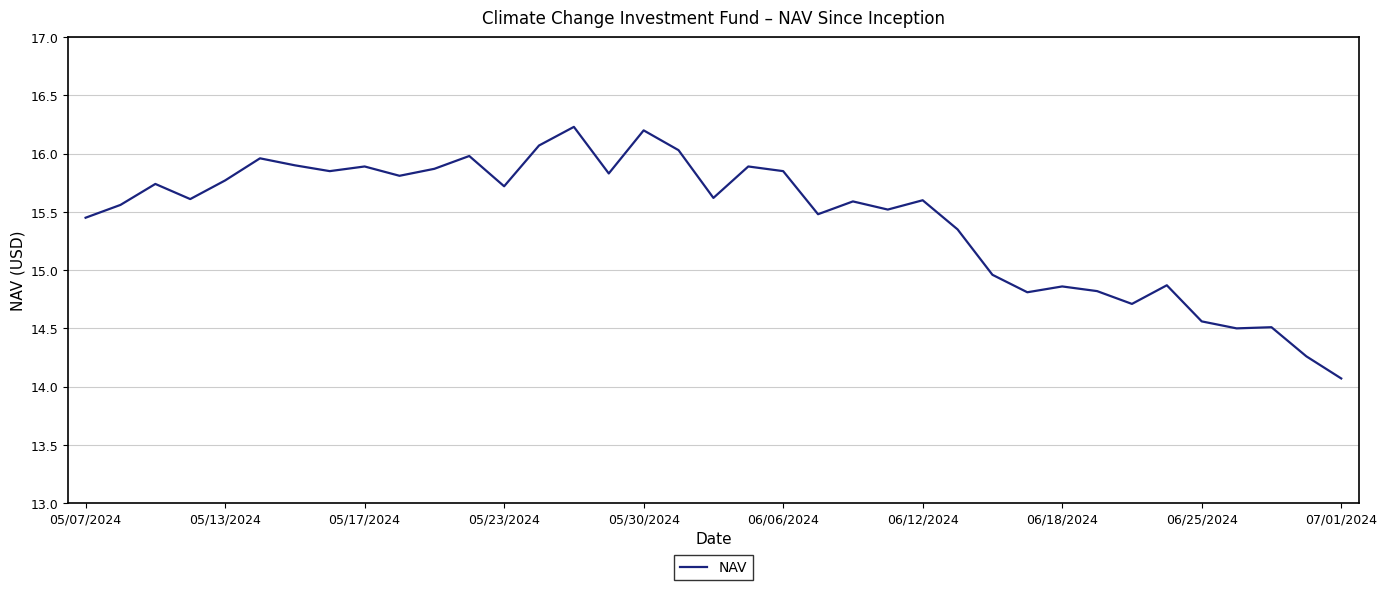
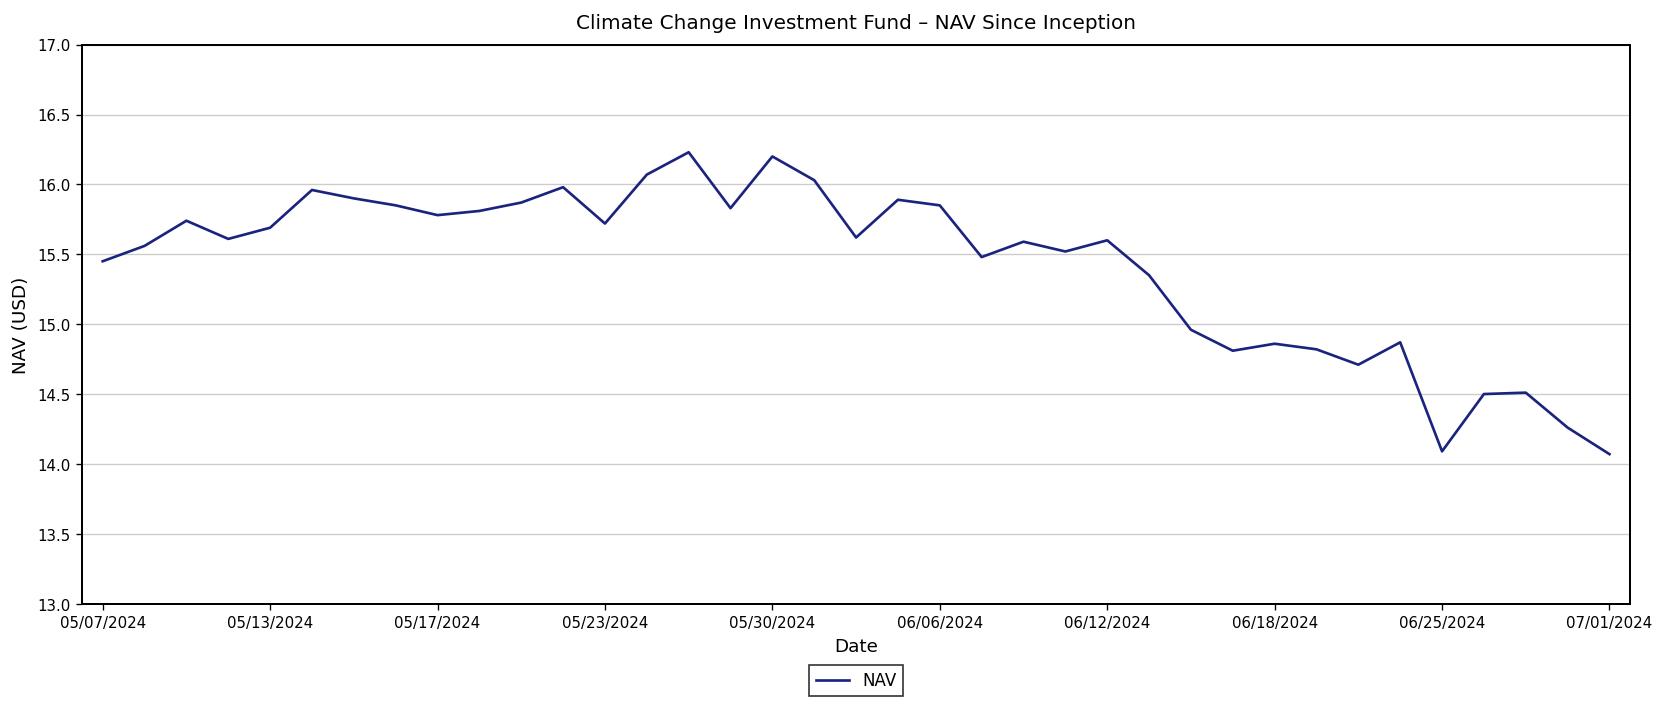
  {
    "05/07/2024": 15.45,
-   "05/13/2024": 15.77,
-   "05/17/2024": 15.89,
+   "05/13/2024": 15.69,
+   "05/17/2024": 15.78,
    "05/23/2024": 15.72,
    "05/30/2024": 16.20,
    "06/06/2024": 15.85,
    "06/12/2024": 15.60,
    "06/18/2024": 14.86,
-   "06/25/2024": 14.56,
+   "06/25/2024": 14.09,
    "07/01/2024": 14.07
  }
